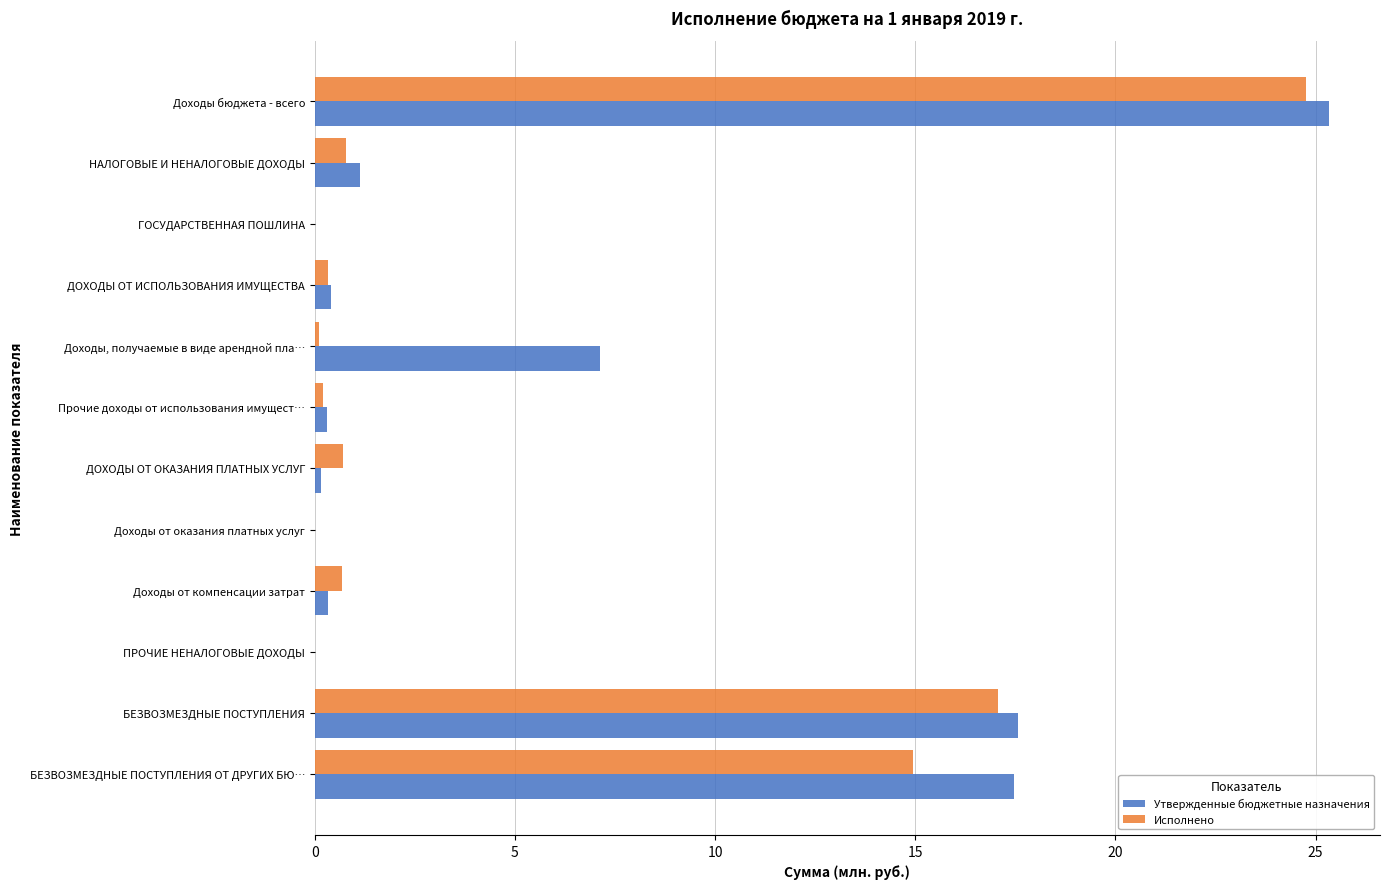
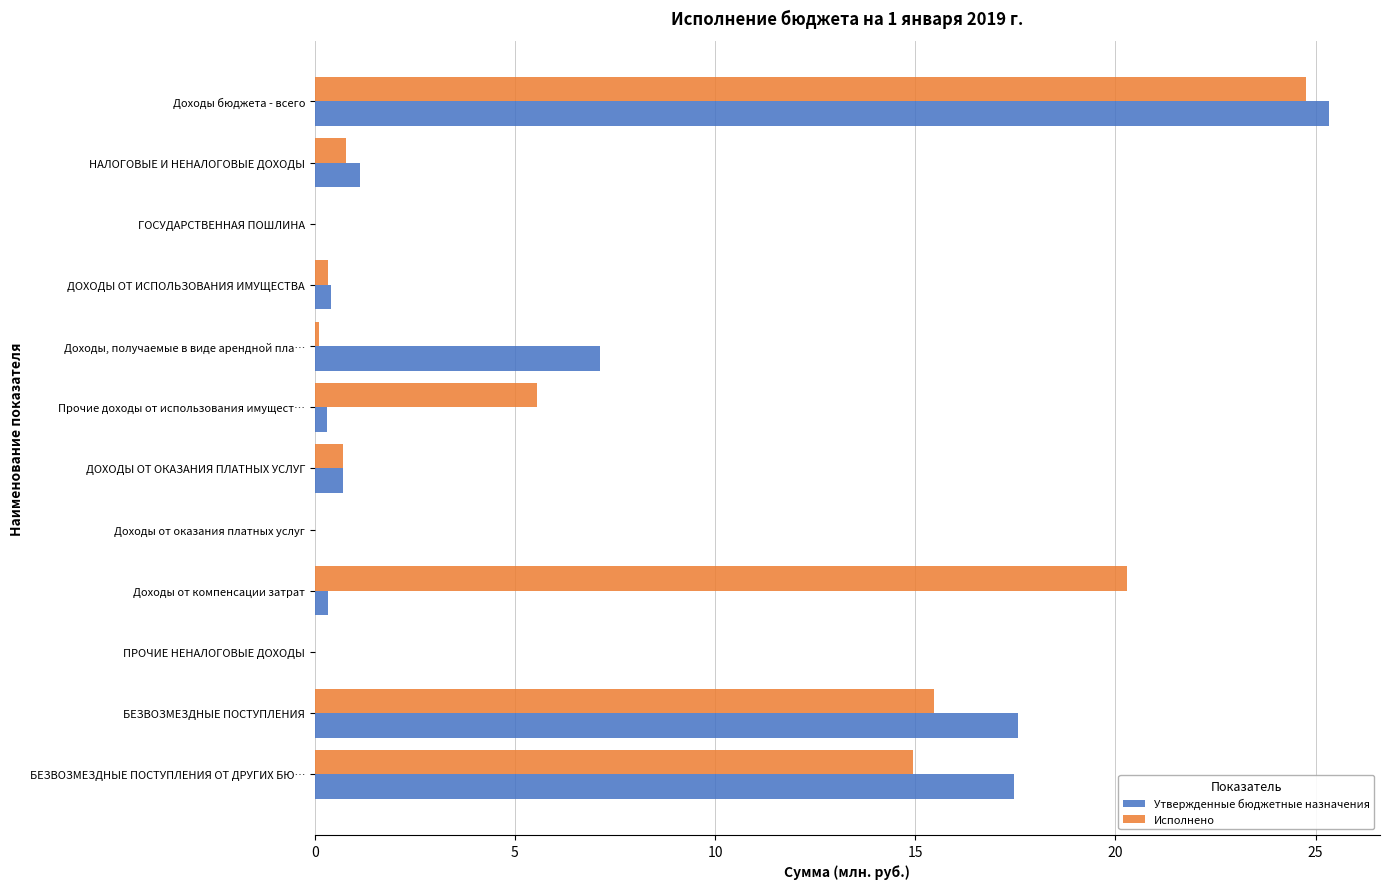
  {
    "Утвержденные бюджетные назначения": {
      "Доходы бюджета - всего": 25.3,
      "НАЛОГОВЫЕ И НЕНАЛОГОВЫЕ ДОХОДЫ": 1.1,
      "ДОХОДЫ ОТ ИСПОЛЬЗОВАНИЯ ИМУЩЕСТВА": 0.4,
      "Доходы, получаемые в виде арендной пла…": 7.1,
      "Прочие доходы от использования имущест…": 0.3,
-     "ДОХОДЫ ОТ ОКАЗАНИЯ ПЛАТНЫХ УСЛУГ": 0.2,
+     "ДОХОДЫ ОТ ОКАЗАНИЯ ПЛАТНЫХ УСЛУГ": 0.7,
      "Доходы от компенсации затрат": 0.3,
      "БЕЗВОЗМЕЗДНЫЕ ПОСТУПЛЕНИЯ": 17.6,
      "БЕЗВОЗМЕЗДНЫЕ ПОСТУПЛЕНИЯ ОТ ДРУГИХ БЮ…": 17.5
    },
    "Исполнено": {
      "Доходы бюджета - всего": 24.7,
      "НАЛОГОВЫЕ И НЕНАЛОГОВЫЕ ДОХОДЫ": 0.8,
      "ДОХОДЫ ОТ ИСПОЛЬЗОВАНИЯ ИМУЩЕСТВА": 0.3,
      "Доходы, получаемые в виде арендной пла…": 0.1,
-     "Прочие доходы от использования имущест…": 0.2,
+     "Прочие доходы от использования имущест…": 5.5,
      "ДОХОДЫ ОТ ОКАЗАНИЯ ПЛАТНЫХ УСЛУГ": 0.7,
-     "Доходы от компенсации затрат": 0.7,
-     "БЕЗВОЗМЕЗДНЫЕ ПОСТУПЛЕНИЯ": 17.1,
+     "Доходы от компенсации затрат": 20.3,
+     "БЕЗВОЗМЕЗДНЫЕ ПОСТУПЛЕНИЯ": 15.5,
      "БЕЗВОЗМЕЗДНЫЕ ПОСТУПЛЕНИЯ ОТ ДРУГИХ БЮ…": 14.9
    }
  }
